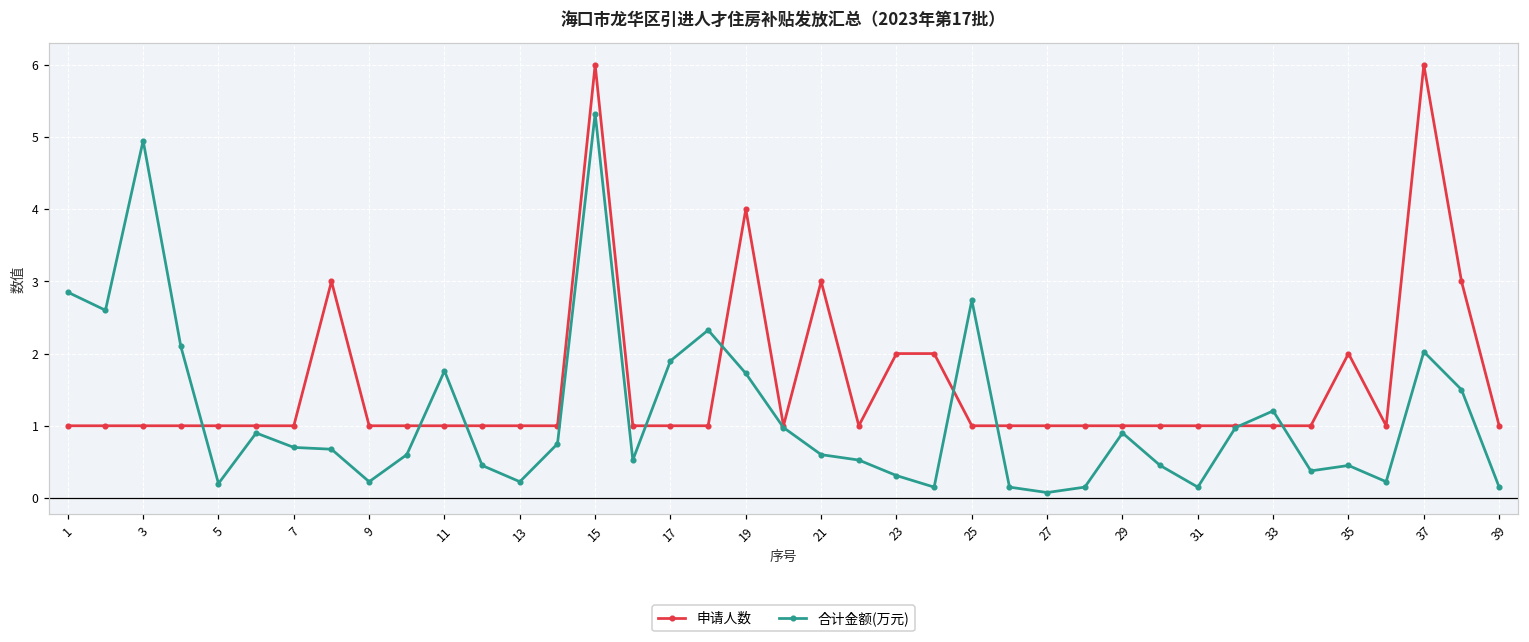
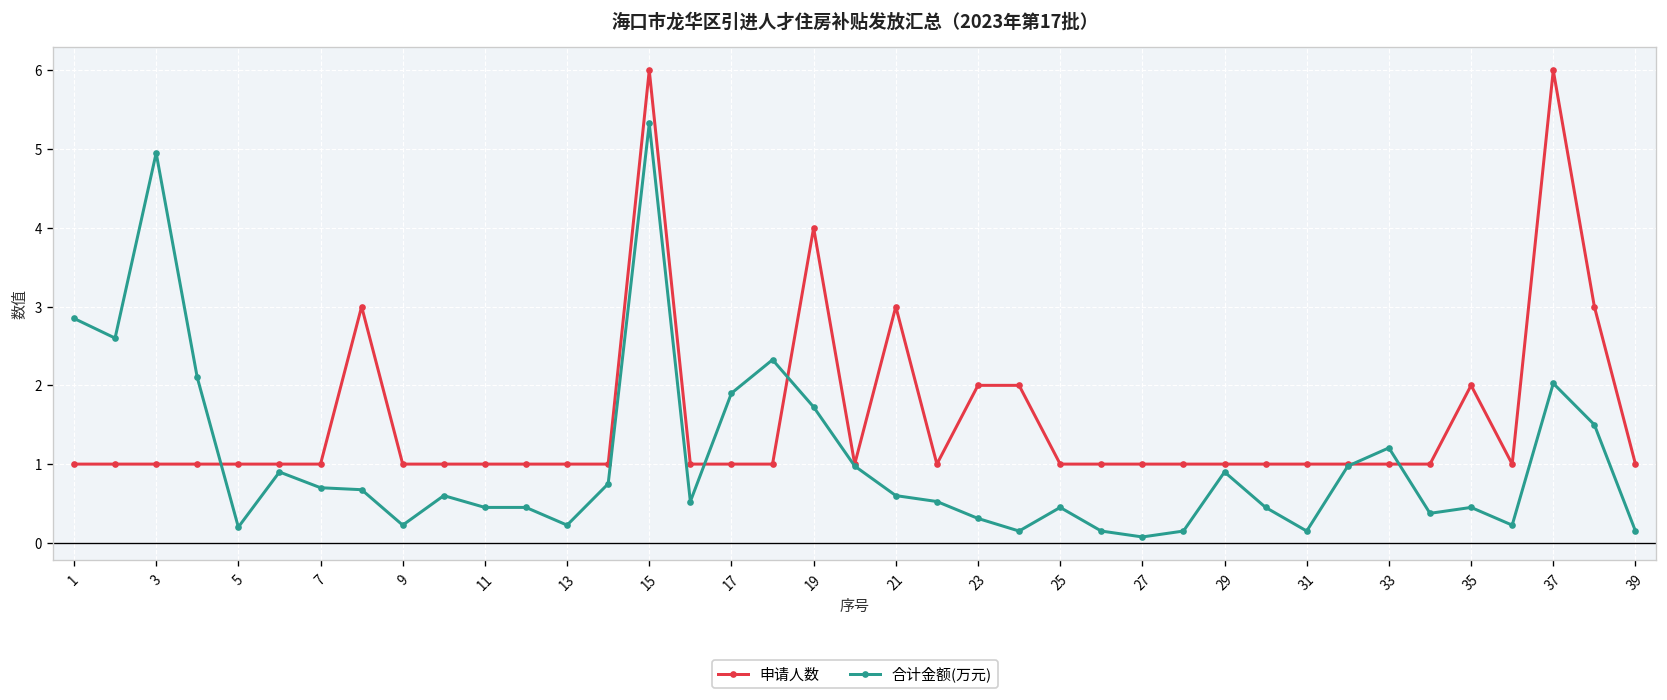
  {
    "申请人数": {
      "1": 1.0,
      "3": 1.0,
      "5": 1.0,
      "7": 1.0,
      "9": 1.0,
      "11": 1.0,
      "13": 1.0,
      "15": 6.0,
      "17": 1.0,
      "19": 4.0,
      "21": 3.0,
      "23": 2.0,
      "25": 1.0,
      "27": 1.0,
      "29": 1.0,
      "31": 1.0,
      "33": 1.0,
      "35": 2.0,
      "37": 6.0,
      "39": 1.0
    },
    "合计金额(万元)": {
      "1": 2.9,
      "3": 5.0,
      "5": 0.2,
      "7": 0.7,
      "9": 0.2,
-     "11": 1.8,
+     "11": 0.5,
      "13": 0.2,
      "15": 5.3,
      "17": 1.9,
      "19": 1.7,
      "21": 0.6,
      "23": 0.3,
-     "25": 2.7,
+     "25": 0.5,
      "27": 0.1,
      "29": 0.9,
      "31": 0.2,
      "33": 1.2,
      "35": 0.5,
      "37": 2.0,
      "39": 0.2
    }
  }
